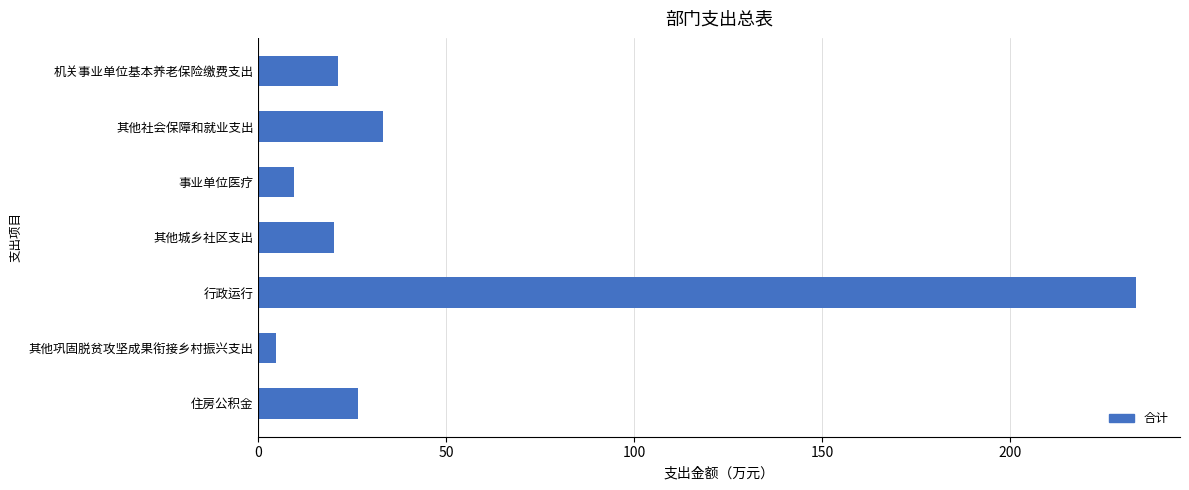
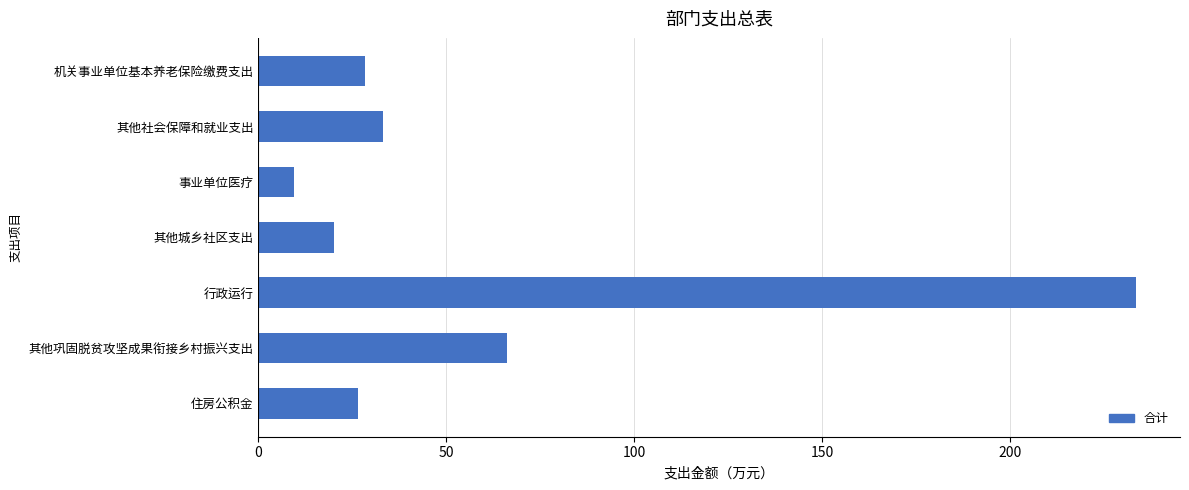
  {
-   "机关事业单位基本养老保险缴费支出": 21,
+   "机关事业单位基本养老保险缴费支出": 28,
    "其他社会保障和就业支出": 33,
    "事业单位医疗": 9,
    "其他城乡社区支出": 20,
    "行政运行": 234,
-   "其他巩固脱贫攻坚成果衔接乡村振兴支出": 5,
+   "其他巩固脱贫攻坚成果衔接乡村振兴支出": 66,
    "住房公积金": 26
  }
